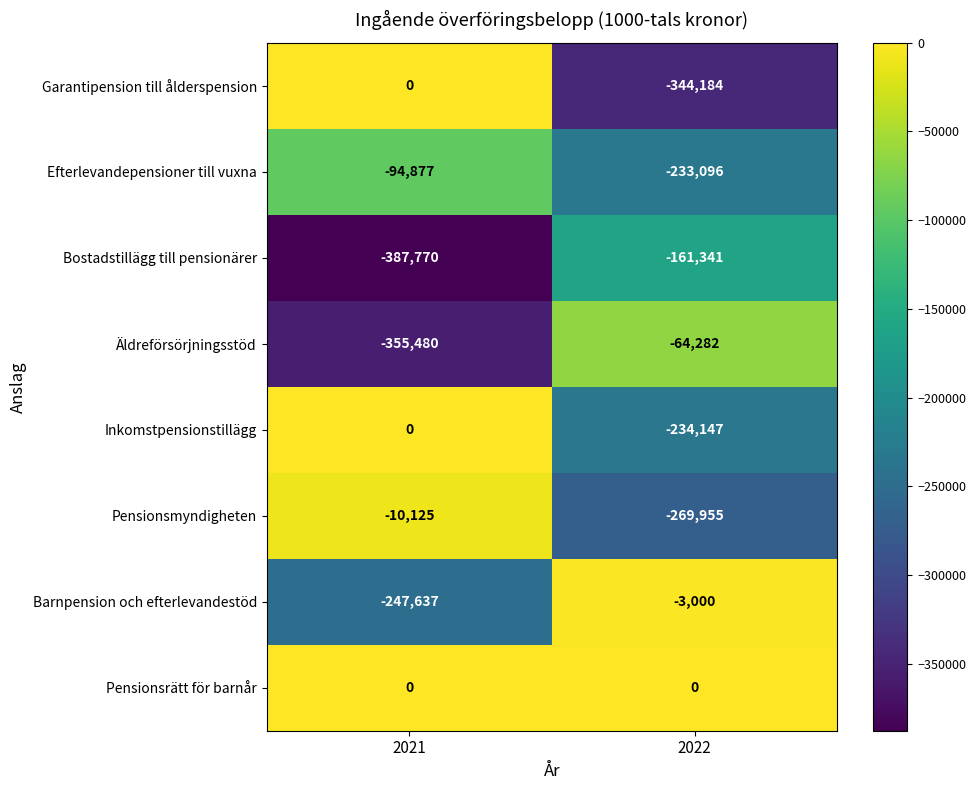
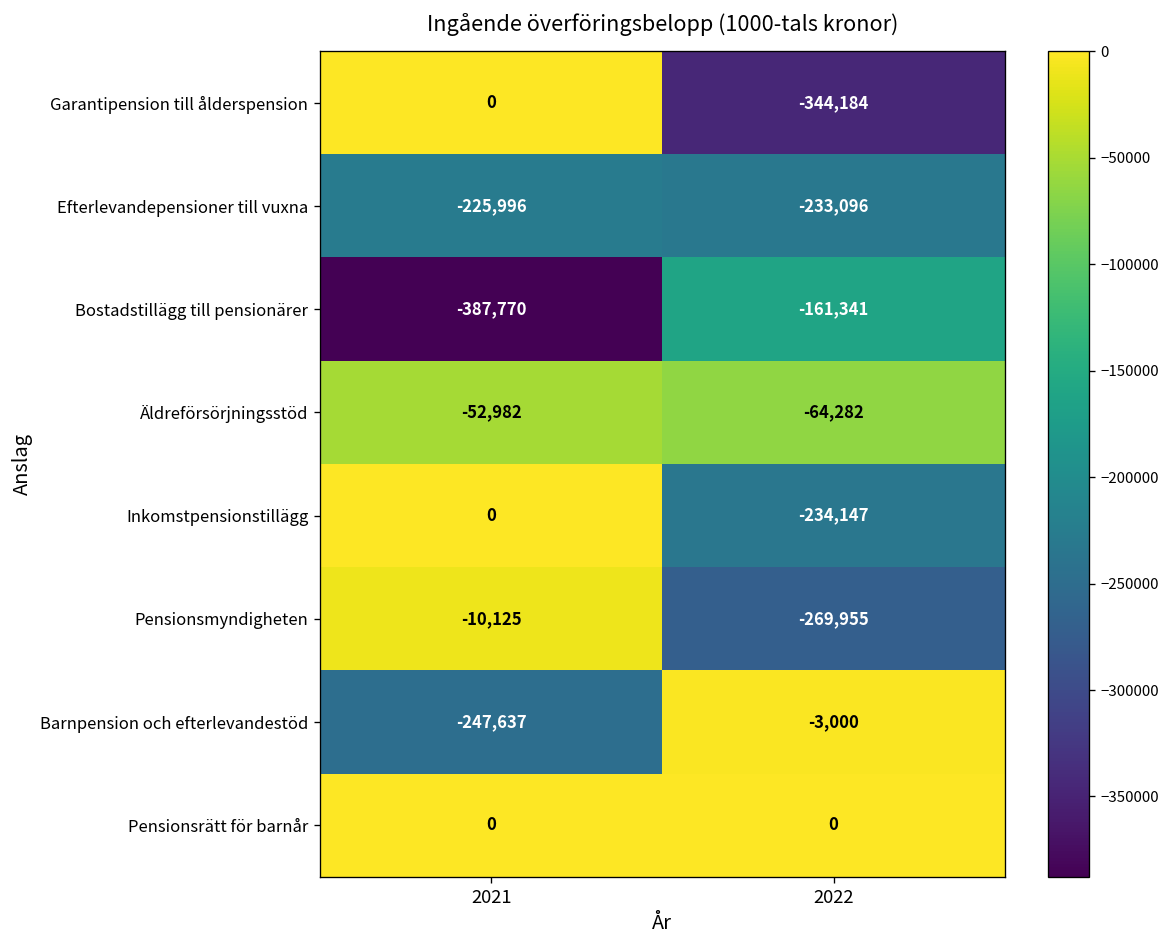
  {
    "Garantipension till ålderspension": {
      "2021": "0",
      "2022": "-344,184"
    },
    "Efterlevandepensioner till vuxna": {
-     "2021": "-94,877",
+     "2021": "-225,996",
      "2022": "-233,096"
    },
    "Bostadstillägg till pensionärer": {
      "2021": "-387,770",
      "2022": "-161,341"
    },
    "Äldreförsörjningsstöd": {
-     "2021": "-355,480",
+     "2021": "-52,982",
      "2022": "-64,282"
    },
    "Inkomstpensionstillägg": {
      "2021": "0",
      "2022": "-234,147"
    },
    "Pensionsmyndigheten": {
      "2021": "-10,125",
      "2022": "-269,955"
    },
    "Barnpension och efterlevandestöd": {
      "2021": "-247,637",
      "2022": "-3,000"
    },
    "Pensionsrätt för barnår": {
      "2021": "0",
      "2022": "0"
    }
  }
